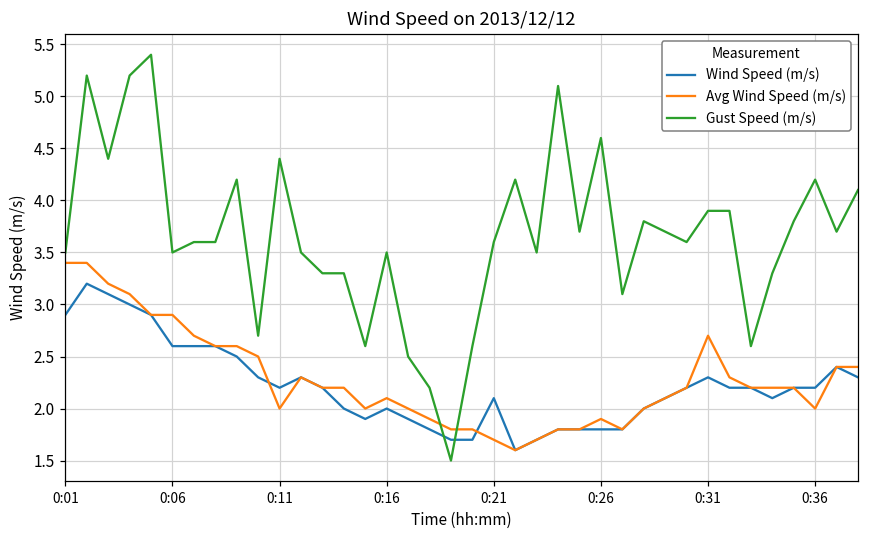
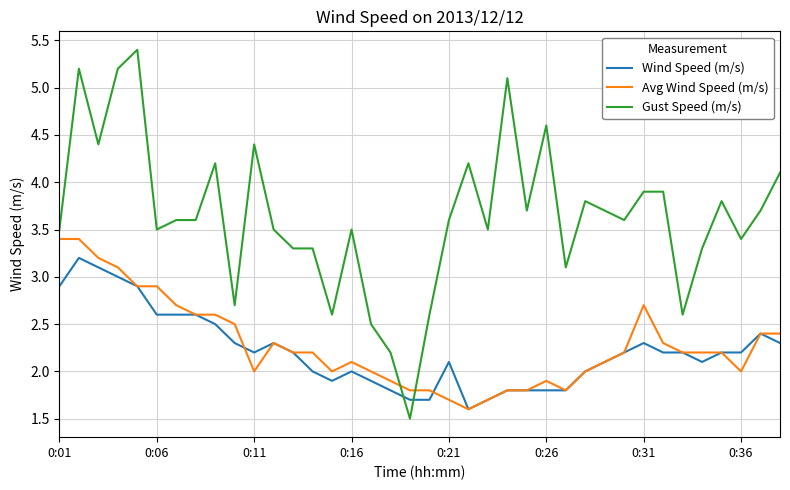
  {
    "Wind Speed (m/s)": {
      "0:01": 2.9,
      "0:06": 2.6,
      "0:11": 2.2,
      "0:16": 2.0,
      "0:21": 2.1,
      "0:26": 1.8,
      "0:31": 2.3,
      "0:36": 2.2
    },
    "Avg Wind Speed (m/s)": {
      "0:01": 3.4,
      "0:06": 2.9,
      "0:11": 2.0,
      "0:16": 2.1,
      "0:21": 1.7,
      "0:26": 1.9,
      "0:31": 2.7,
      "0:36": 2.0
    },
    "Gust Speed (m/s)": {
      "0:01": 3.5,
      "0:06": 3.5,
      "0:11": 4.4,
      "0:16": 3.5,
      "0:21": 3.6,
      "0:26": 4.6,
      "0:31": 3.9,
-     "0:36": 4.2
+     "0:36": 3.4
    }
  }
